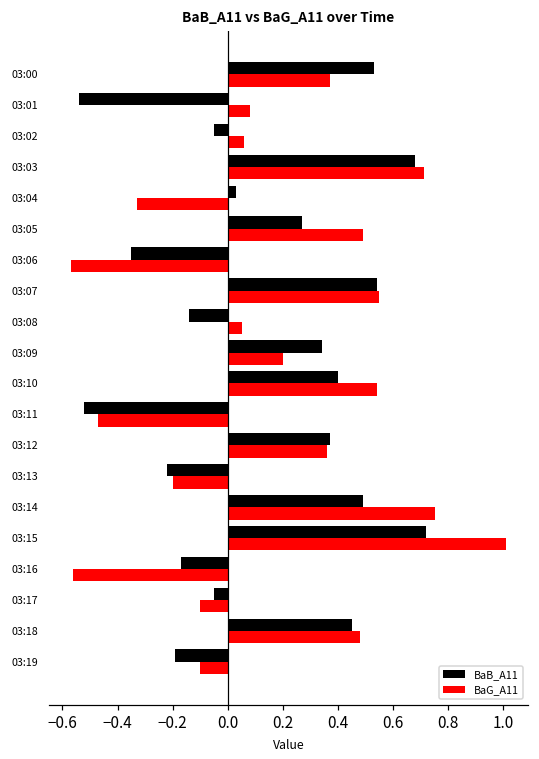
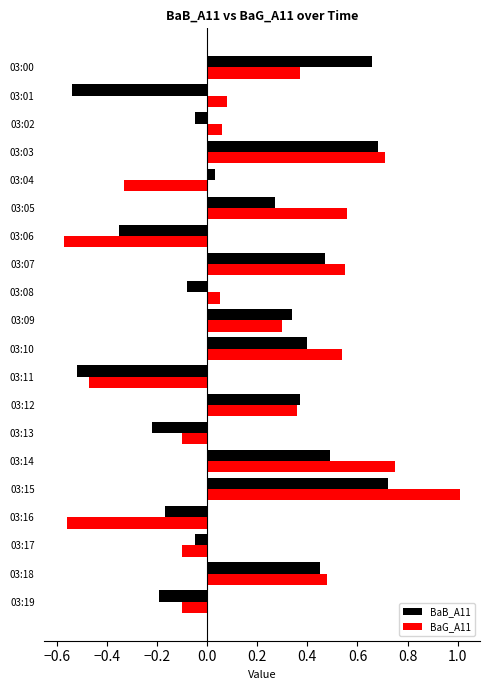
  {
    "BaB_A11": {
-     "03:00": 0.53,
+     "03:00": 0.66,
      "03:01": -0.54,
      "03:02": -0.05,
      "03:03": 0.68,
      "03:04": 0.03,
      "03:05": 0.27,
      "03:06": -0.35,
-     "03:07": 0.54,
-     "03:08": -0.14,
+     "03:07": 0.47,
+     "03:08": -0.08,
      "03:09": 0.34,
      "03:10": 0.40,
      "03:11": -0.52,
      "03:12": 0.37,
      "03:13": -0.22,
      "03:14": 0.49,
      "03:15": 0.72,
      "03:16": -0.17,
      "03:17": -0.05,
      "03:18": 0.45,
      "03:19": -0.19
    },
    "BaG_A11": {
      "03:00": 0.37,
      "03:01": 0.08,
      "03:02": 0.06,
      "03:03": 0.71,
      "03:04": -0.33,
-     "03:05": 0.49,
+     "03:05": 0.56,
      "03:06": -0.57,
      "03:07": 0.55,
      "03:08": 0.05,
-     "03:09": 0.2,
+     "03:09": 0.3,
      "03:10": 0.54,
      "03:11": -0.47,
      "03:12": 0.36,
-     "03:13": -0.2,
+     "03:13": -0.1,
      "03:14": 0.75,
      "03:15": 1.01,
      "03:16": -0.56,
      "03:17": -0.10,
      "03:18": 0.48,
      "03:19": -0.10
    }
  }
